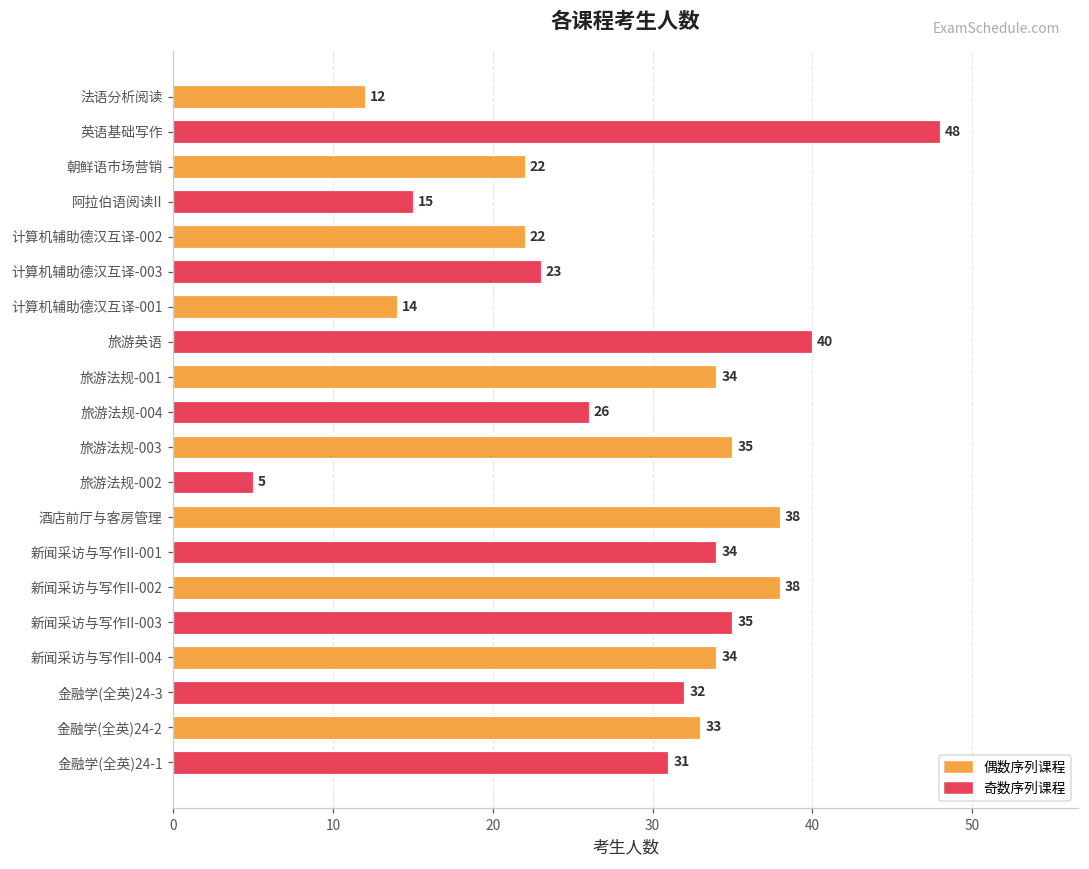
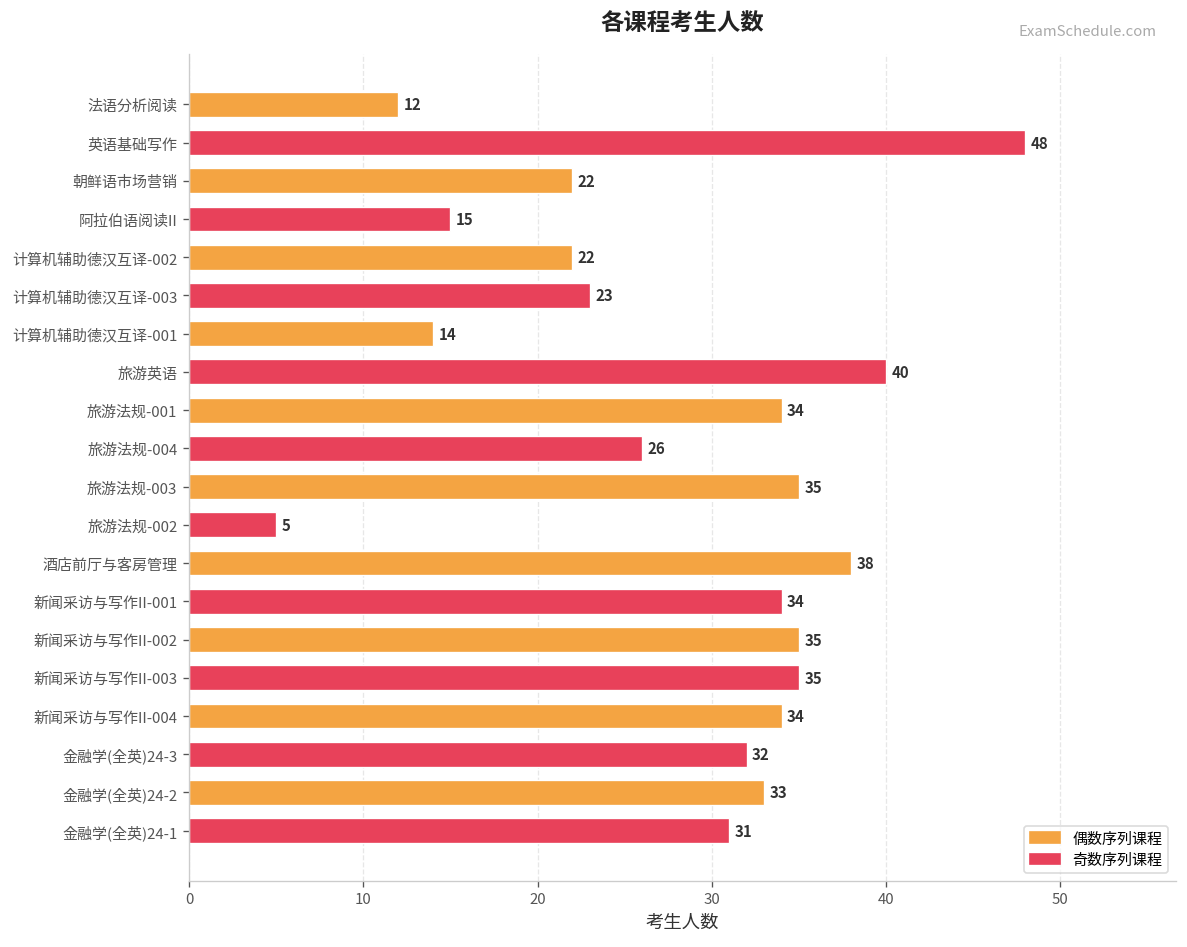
  {
    "法语分析阅读": 12,
    "英语基础写作": 48,
    "朝鲜语市场营销": 22,
    "阿拉伯语阅读II": 15,
    "计算机辅助德汉互译-002": 22,
    "计算机辅助德汉互译-003": 23,
    "计算机辅助德汉互译-001": 14,
    "旅游英语": 40,
    "旅游法规-001": 34,
    "旅游法规-004": 26,
    "旅游法规-003": 35,
    "旅游法规-002": 5,
    "酒店前厅与客房管理": 38,
    "新闻采访与写作II-001": 34,
-   "新闻采访与写作II-002": 38,
+   "新闻采访与写作II-002": 35,
    "新闻采访与写作II-003": 35,
    "新闻采访与写作II-004": 34,
    "金融学(全英)24-3": 32,
    "金融学(全英)24-2": 33,
    "金融学(全英)24-1": 31
  }
